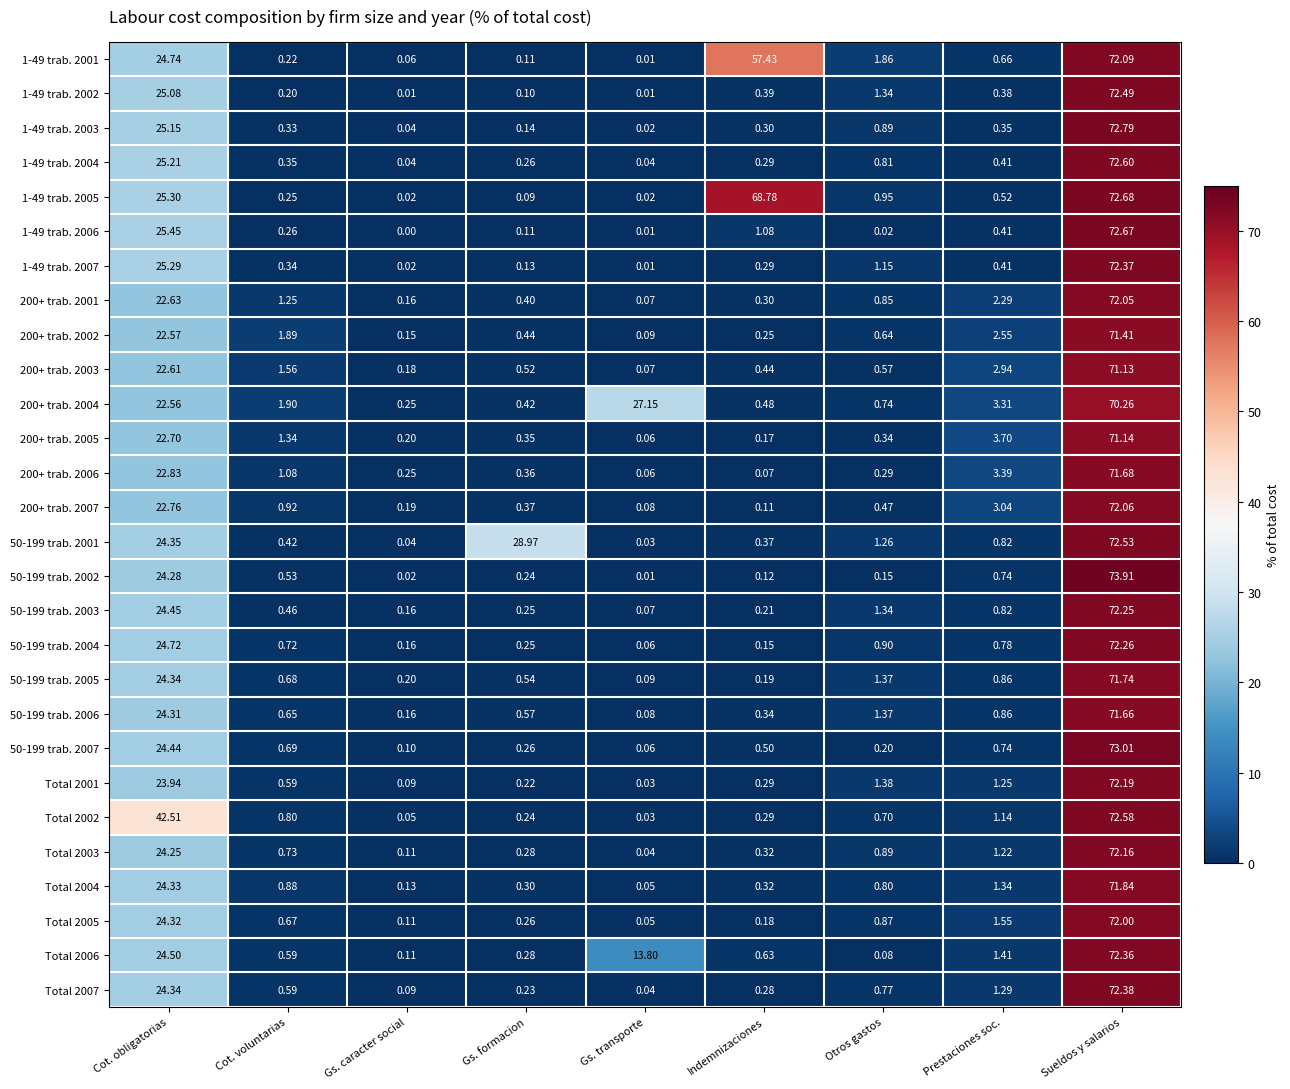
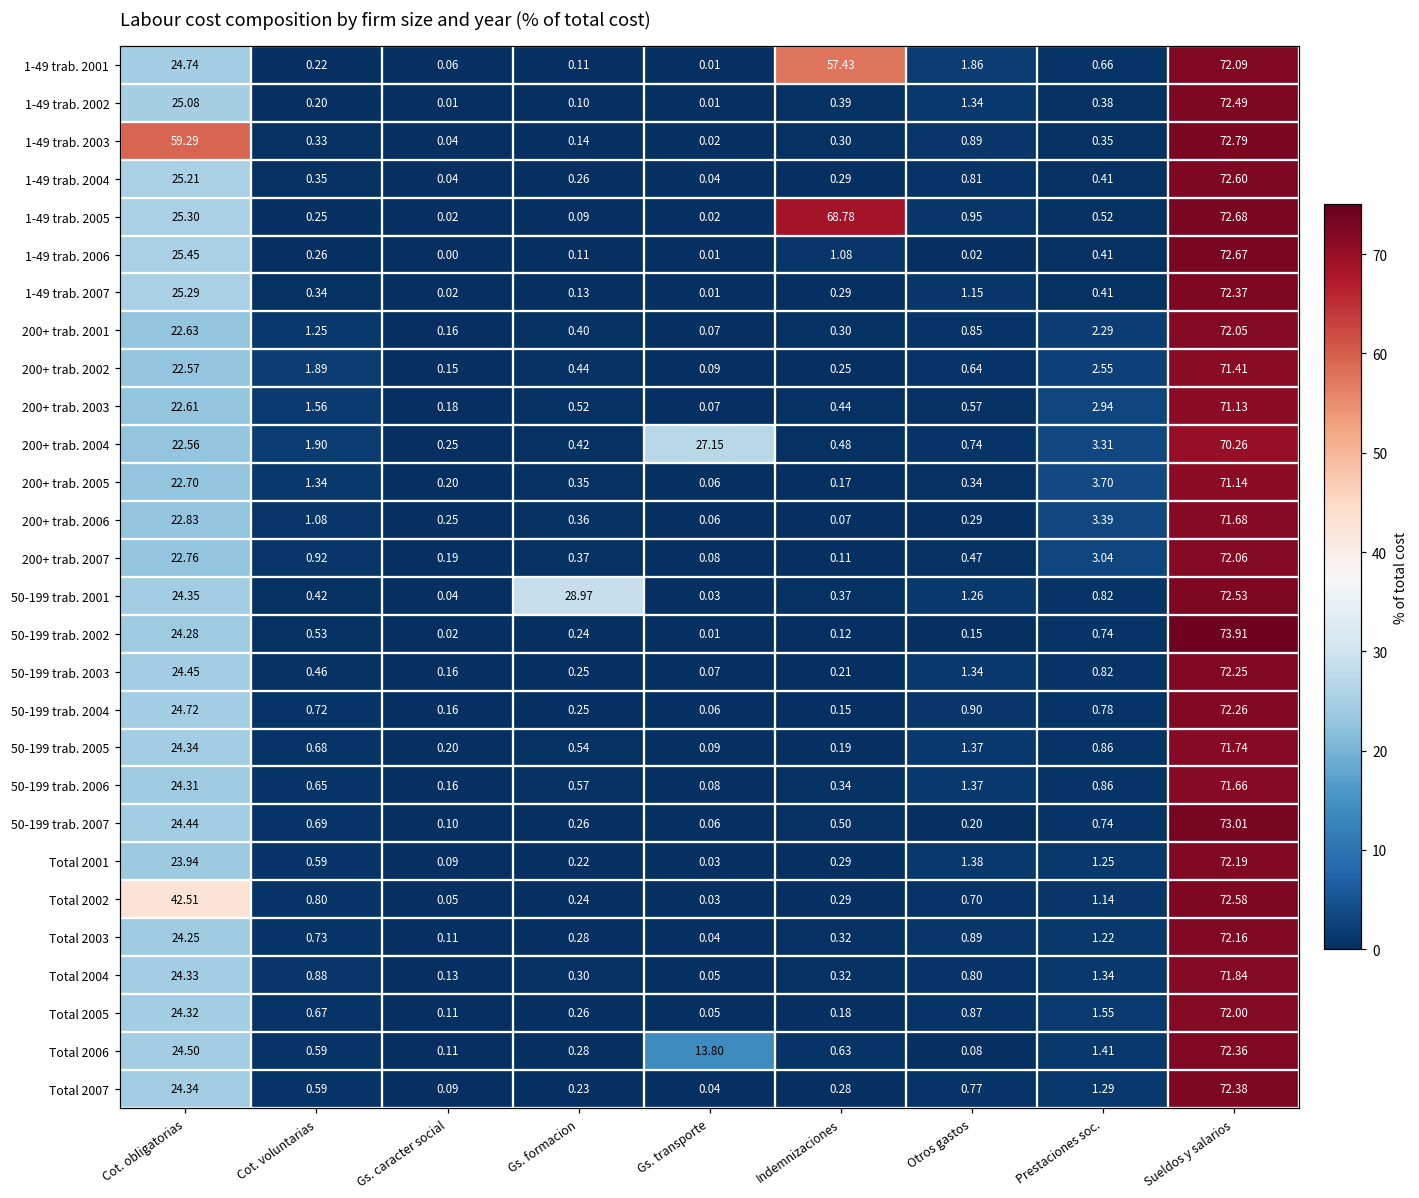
  {
    "1-49 trab. 2003": {
-     "Cot. obligatorias": 25.15,
+     "Cot. obligatorias": 59.29,
      "Cot. voluntarias": 0.33,
      "Gs. caracter social": 0.04,
      "Gs. formacion": 0.14,
      "Gs. transporte": 0.02,
      "Indemnizaciones": 0.30,
      "Otros gastos": 0.89,
      "Prestaciones soc.": 0.35,
      "Sueldos y salarios": 72.79
    }
  }
